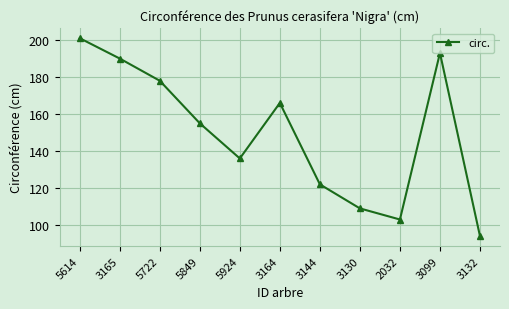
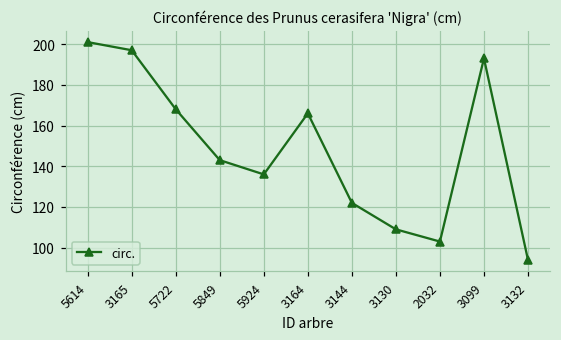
  {
    "5614": 201,
-   "3165": 190,
-   "5722": 178,
-   "5849": 155,
+   "3165": 197,
+   "5722": 168,
+   "5849": 143,
    "5924": 136,
    "3164": 166,
    "3144": 122,
    "3130": 109,
    "2032": 103,
    "3099": 193,
    "3132": 94
  }
